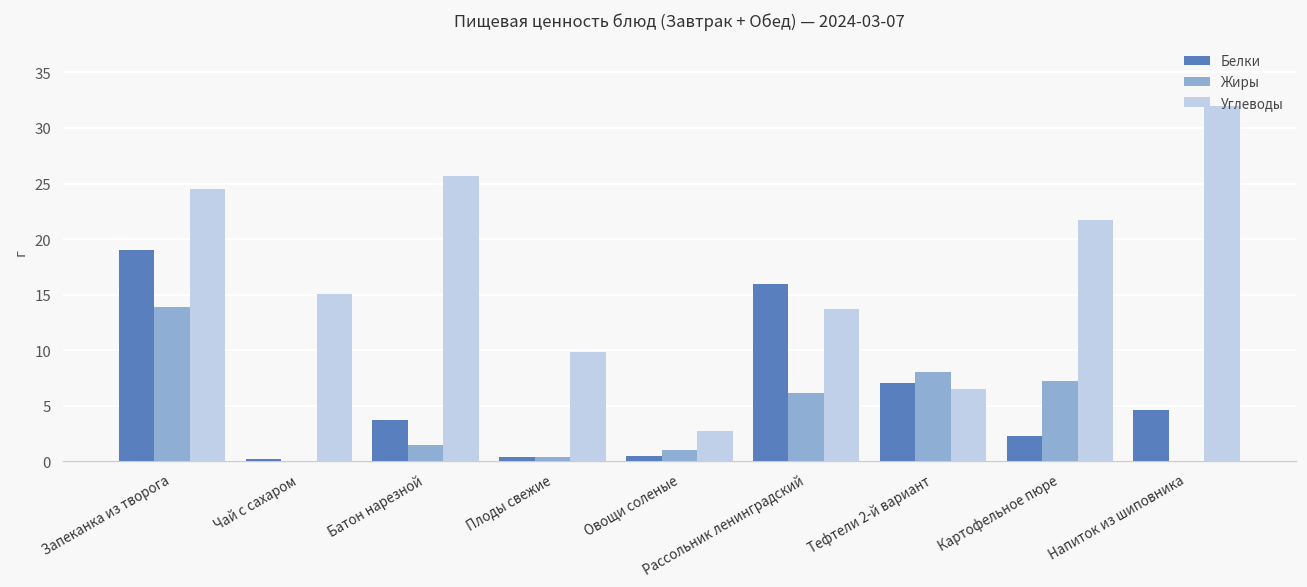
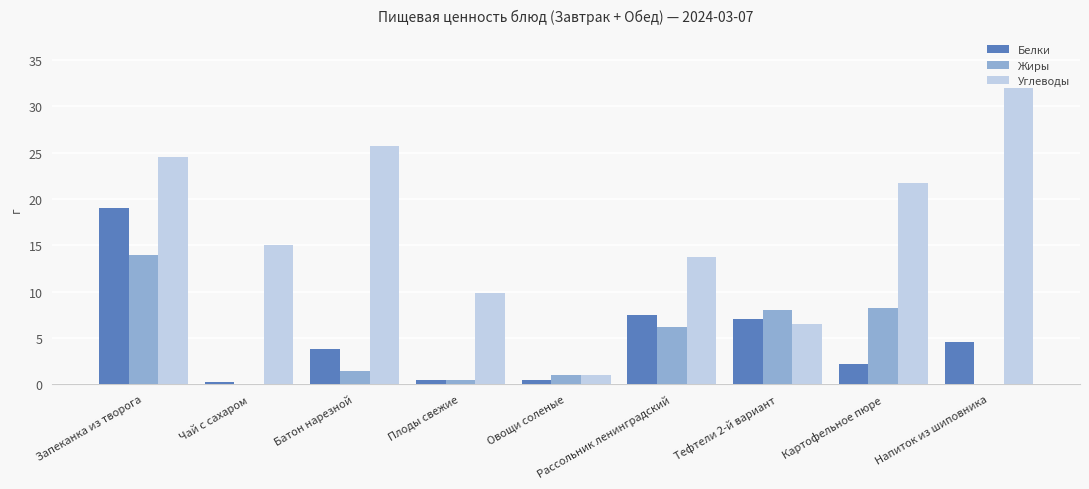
  {
    "Белки": {
      "Запеканка из творога": 19,
      "Батон нарезной": 4,
      "Плоды свежие": 0,
      "Овощи соленые": 0,
-     "Рассольник ленинградский": 16,
+     "Рассольник ленинградский": 7,
      "Тефтели 2-й вариант": 7,
      "Картофельное пюре": 2,
      "Напиток из шиповника": 5
    },
    "Жиры": {
      "Запеканка из творога": 14,
      "Чай с сахаром": 0,
      "Батон нарезной": 1,
      "Плоды свежие": 0,
      "Овощи соленые": 1,
      "Рассольник ленинградский": 6,
      "Тефтели 2-й вариант": 8,
-     "Картофельное пюре": 7,
+     "Картофельное пюре": 8,
      "Напиток из шиповника": 0
    },
    "Углеводы": {
      "Запеканка из творога": 24,
      "Чай с сахаром": 15,
      "Батон нарезной": 26,
      "Плоды свежие": 10,
-     "Овощи соленые": 3,
+     "Овощи соленые": 1,
      "Рассольник ленинградский": 14,
      "Тефтели 2-й вариант": 7,
      "Картофельное пюре": 22,
      "Напиток из шиповника": 32
    }
  }
